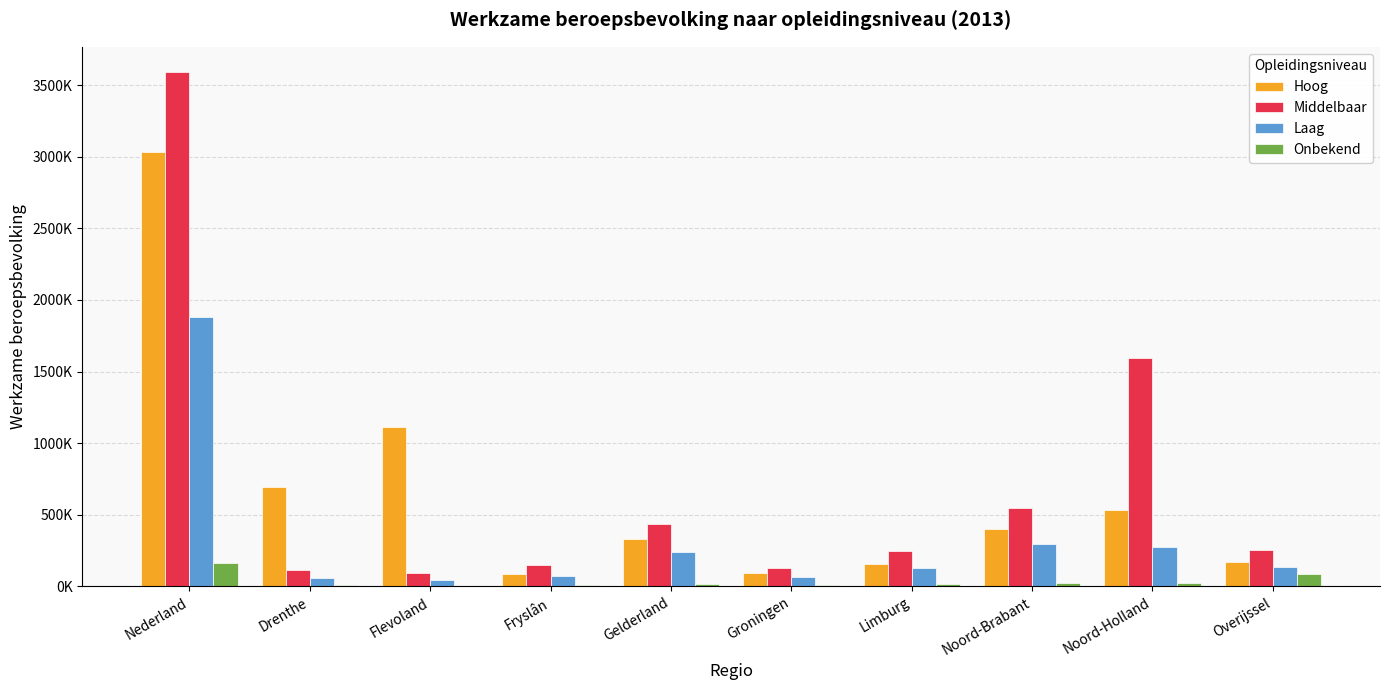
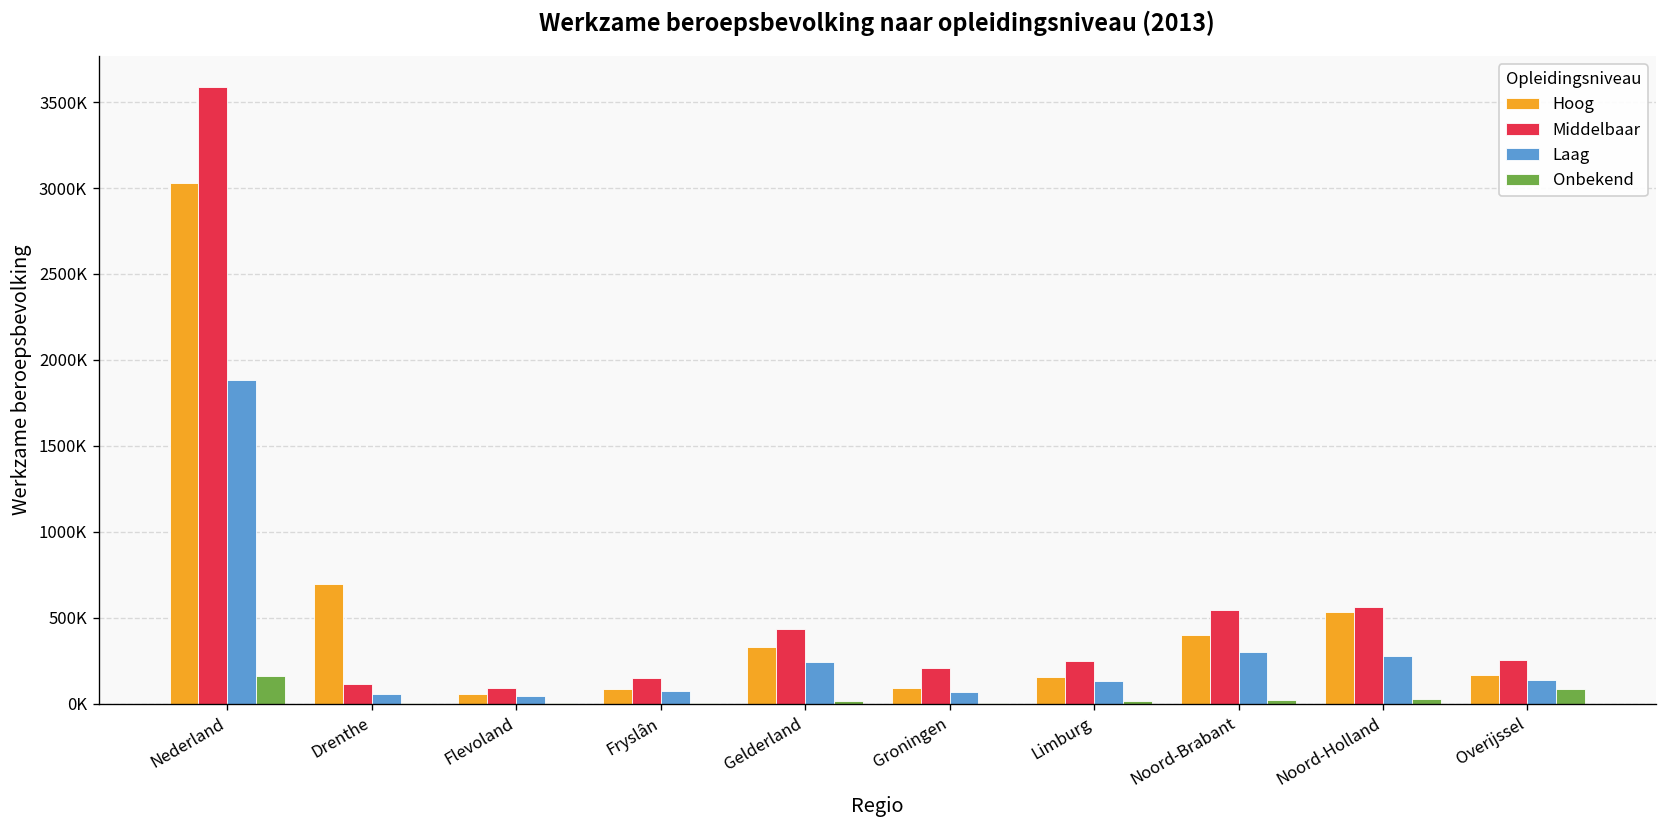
  {
    "Hoog": {
      "Nederland": 3030000,
      "Drenthe": 700000,
-     "Flevoland": 1110000,
+     "Flevoland": 60000,
      "Fryslân": 80000,
      "Gelderland": 330000,
      "Groningen": 90000,
      "Limburg": 150000,
      "Noord-Brabant": 400000,
      "Noord-Holland": 530000,
      "Overijssel": 170000
    },
    "Middelbaar": {
      "Nederland": 3590000,
      "Drenthe": 110000,
      "Flevoland": 90000,
      "Fryslân": 150000,
      "Gelderland": 430000,
-     "Groningen": 130000,
+     "Groningen": 200000,
      "Limburg": 250000,
      "Noord-Brabant": 550000,
-     "Noord-Holland": 1590000,
+     "Noord-Holland": 560000,
      "Overijssel": 260000
    },
    "Laag": {
      "Nederland": 1880000,
      "Drenthe": 60000,
      "Flevoland": 50000,
      "Fryslân": 80000,
      "Gelderland": 240000,
      "Groningen": 70000,
      "Limburg": 130000,
      "Noord-Brabant": 300000,
      "Noord-Holland": 280000,
      "Overijssel": 140000
    },
    "Onbekend": {
      "Nederland": 160000,
      "Noord-Brabant": 20000,
      "Noord-Holland": 30000,
      "Overijssel": 80000
    }
  }
